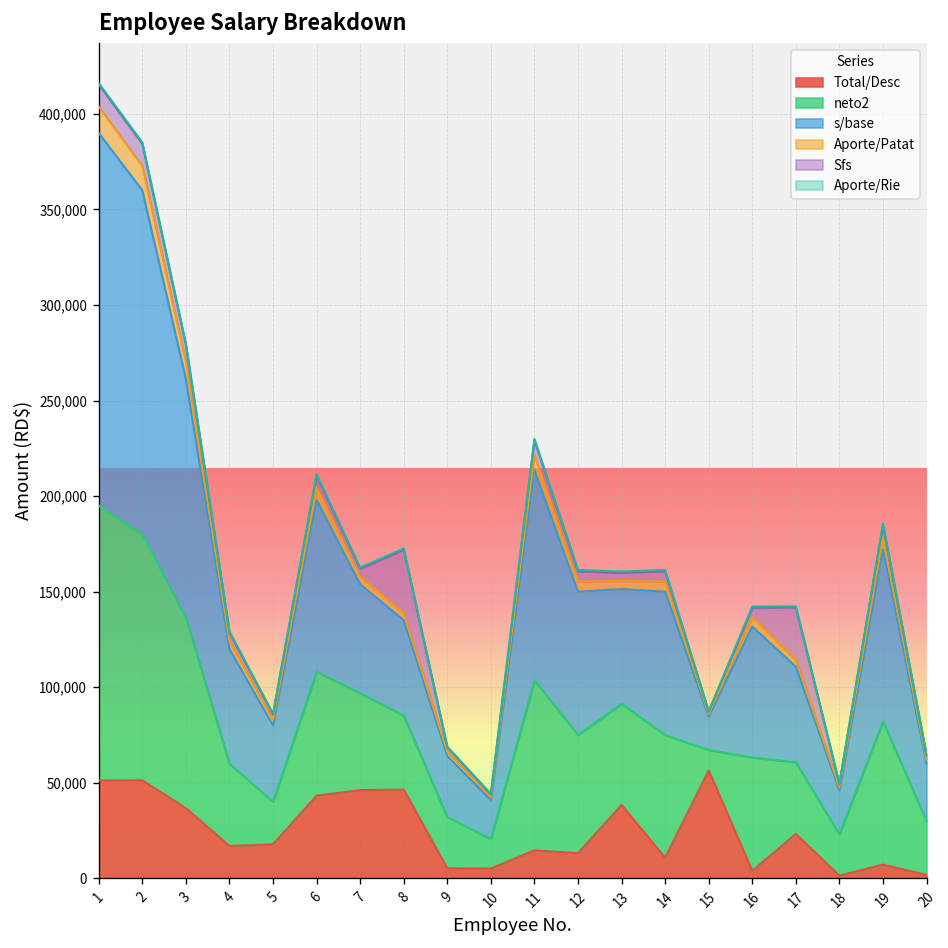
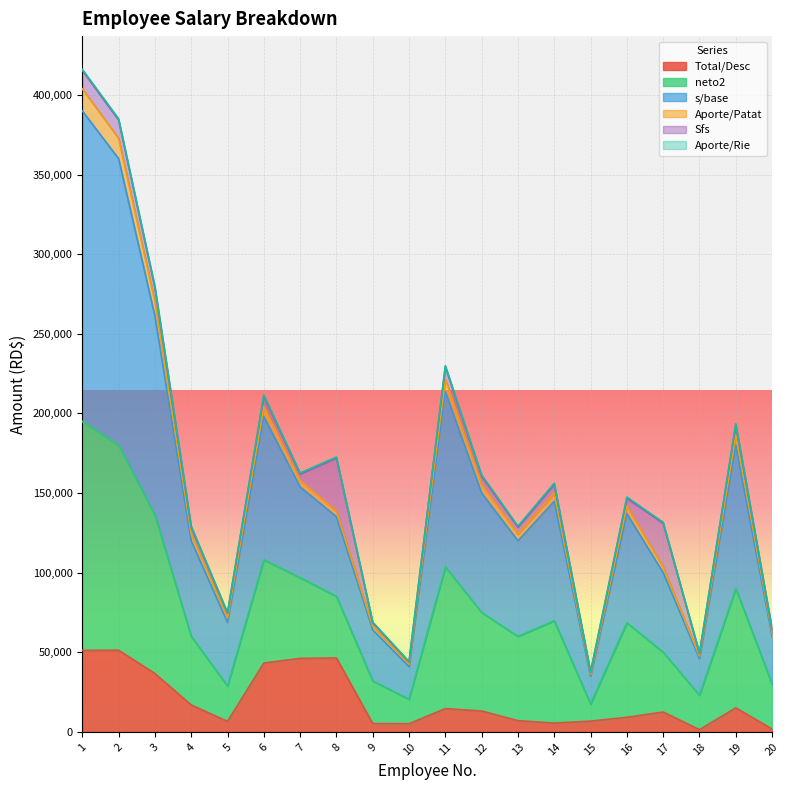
  {
    "Total/Desc": {
      "1": "51,000",
      "2": "51,000",
      "3": "37,000",
      "4": "17,000",
-     "5": "18,000",
+     "5": "7,000",
      "6": "43,000",
      "7": "46,000",
      "8": "46,000",
      "9": "5,000",
      "10": "5,000",
      "11": "15,000",
      "12": "13,000",
-     "13": "38,000",
-     "14": "11,000",
-     "15": "56,000",
-     "16": "4,000",
-     "17": "23,000",
+     "13": "7,000",
+     "14": "6,000",
+     "15": "7,000",
+     "16": "9,000",
+     "17": "12,000",
      "18": "1,000",
-     "19": "7,000",
+     "19": "15,000",
      "20": "2,000"
    },
    "s/base": {
      "1": "195,000",
      "2": "180,000",
      "3": "125,000",
      "4": "60,000",
      "5": "40,000",
      "6": "90,000",
      "7": "57,000",
      "8": "50,000",
      "9": "32,000",
      "11": "110,000",
      "12": "75,000",
      "13": "60,000",
      "14": "75,000",
      "16": "69,000",
      "17": "50,000",
      "18": "23,000",
      "19": "90,000",
      "20": "30,000"
    },
    "Aporte/Patat": {
      "1": "14,000",
      "2": "13,000",
      "3": "9,000",
      "4": "4,000",
      "5": "3,000",
      "6": "6,000",
      "7": "4,000",
      "8": "4,000",
      "9": "2,000",
      "11": "8,000",
      "12": "5,000",
      "13": "4,000",
      "14": "5,000",
      "16": "5,000",
      "17": "4,000",
      "19": "6,000",
      "20": "2,000"
    }
  }
